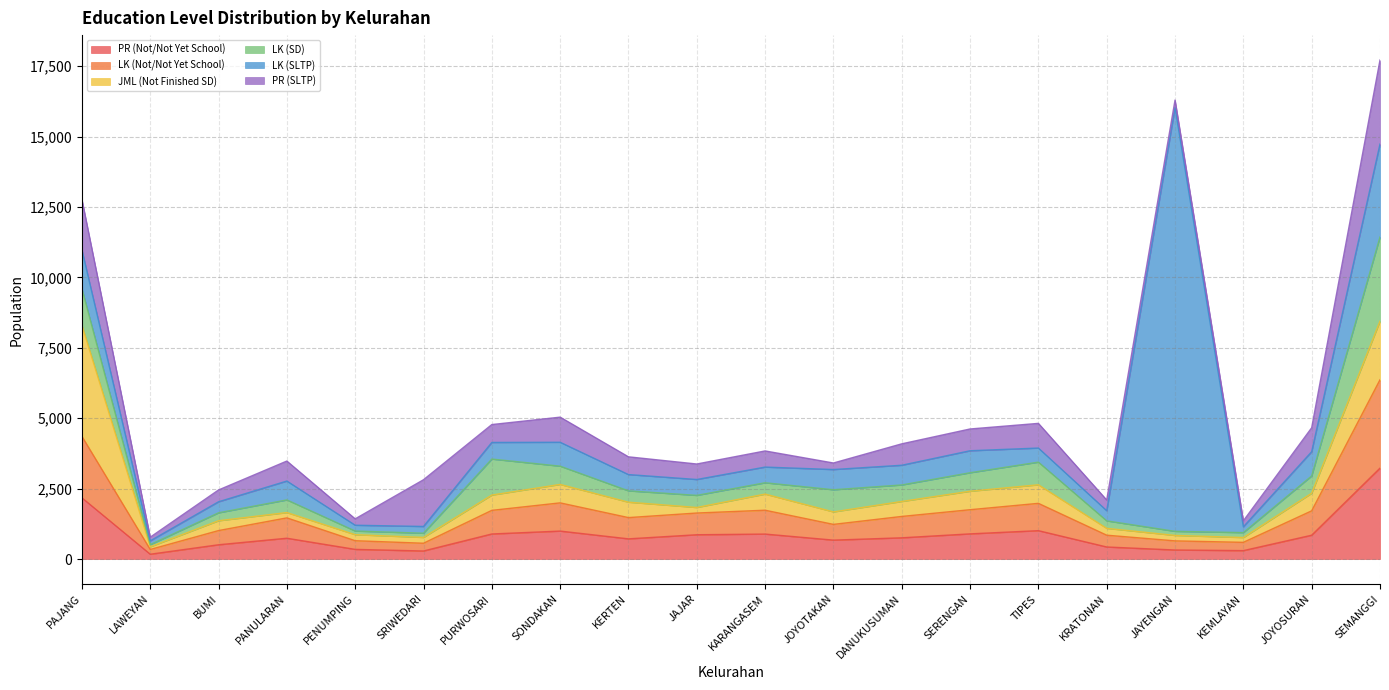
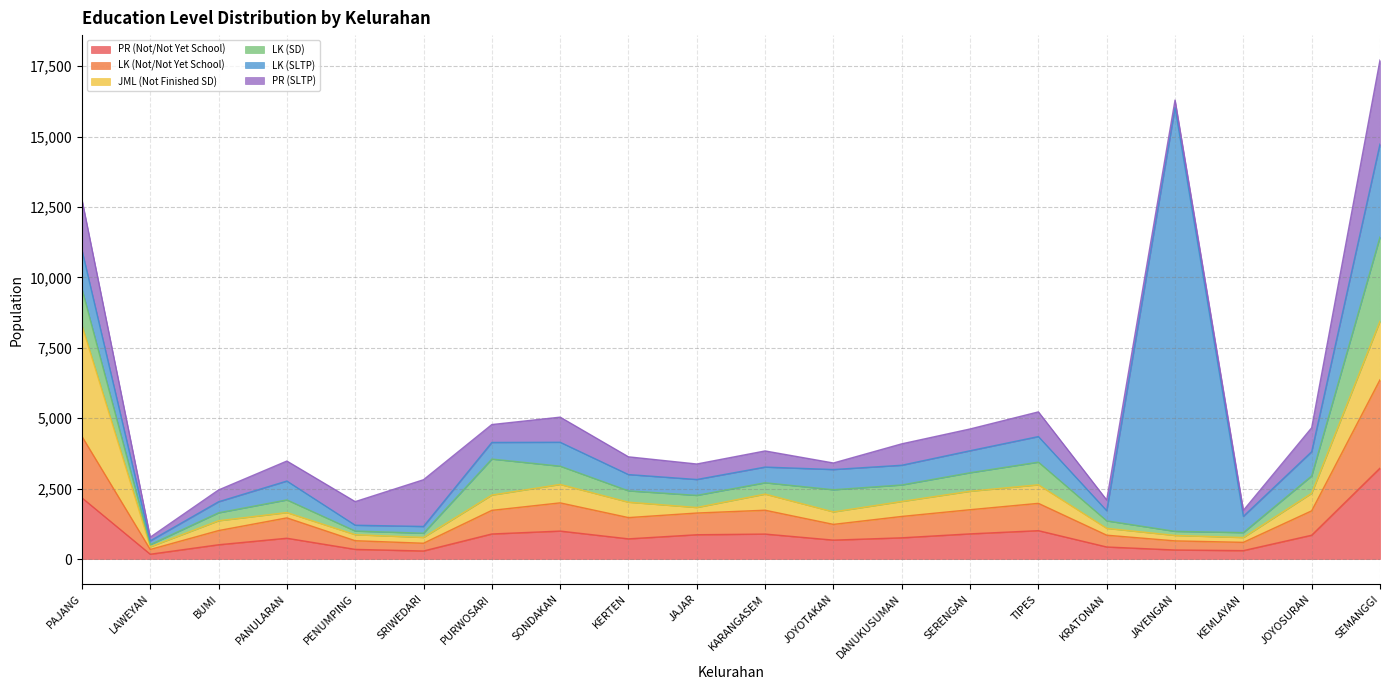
  {
    "JML (Not Finished SD)": {
      "PAJANG": "3,900",
      "BUMI": "300",
      "PANULARAN": "200",
      "PENUMPING": "200",
      "SRIWEDARI": "200",
      "PURWOSARI": "500",
      "SONDAKAN": "700",
      "KERTEN": "500",
      "JAJAR": "200",
      "KARANGASEM": "600",
      "JOYOTAKAN": "400",
      "DANUKUSUMAN": "500",
      "SERENGAN": "700",
      "TIPES": "700",
      "KRATONAN": "200",
      "JAYENGAN": "200",
      "KEMLAYAN": "200",
      "JOYOSURAN": "600",
      "SEMANGGI": "2,100"
    },
    "LK (SD)": {
      "PAJANG": "1,300",
      "BUMI": "300",
      "PANULARAN": "400",
      "PENUMPING": "100",
      "SRIWEDARI": "100",
      "PURWOSARI": "1,300",
      "SONDAKAN": "600",
      "KERTEN": "400",
      "JAJAR": "400",
      "KARANGASEM": "400",
      "JOYOTAKAN": "800",
      "DANUKUSUMAN": "600",
      "SERENGAN": "700",
      "TIPES": "800",
      "KRATONAN": "300",
      "JAYENGAN": "100",
      "KEMLAYAN": "200",
      "JOYOSURAN": "600",
      "SEMANGGI": "3,000"
    },
    "LK (SLTP)": {
      "PAJANG": "1,400",
      "LAWEYAN": "100",
      "BUMI": "400",
      "PANULARAN": "700",
      "PENUMPING": "200",
      "SRIWEDARI": "200",
      "PURWOSARI": "600",
      "SONDAKAN": "800",
      "KERTEN": "600",
      "JAJAR": "600",
      "KARANGASEM": "600",
      "JOYOTAKAN": "700",
      "DANUKUSUMAN": "700",
      "SERENGAN": "800",
-     "TIPES": "500",
+     "TIPES": "900",
      "KRATONAN": "400",
      "JAYENGAN": "15,000",
-     "KEMLAYAN": "200",
+     "KEMLAYAN": "600",
      "JOYOSURAN": "900",
      "SEMANGGI": "3,300"
    },
    "PR (SLTP)": {
      "PAJANG": "1,800",
      "LAWEYAN": "100",
      "BUMI": "400",
      "PANULARAN": "700",
-     "PENUMPING": "200",
+     "PENUMPING": "800",
      "SRIWEDARI": "1,700",
      "PURWOSARI": "600",
      "SONDAKAN": "900",
      "KERTEN": "600",
      "JAJAR": "600",
      "KARANGASEM": "600",
      "JOYOTAKAN": "200",
      "DANUKUSUMAN": "800",
      "SERENGAN": "800",
      "TIPES": "900",
      "KRATONAN": "400",
      "JAYENGAN": "300",
      "KEMLAYAN": "200",
      "JOYOSURAN": "900",
      "SEMANGGI": "3,000"
    }
  }
